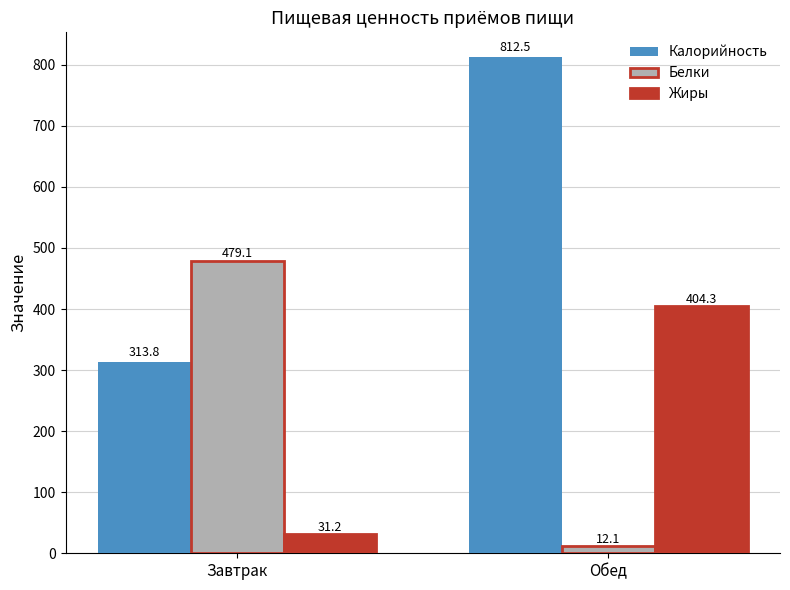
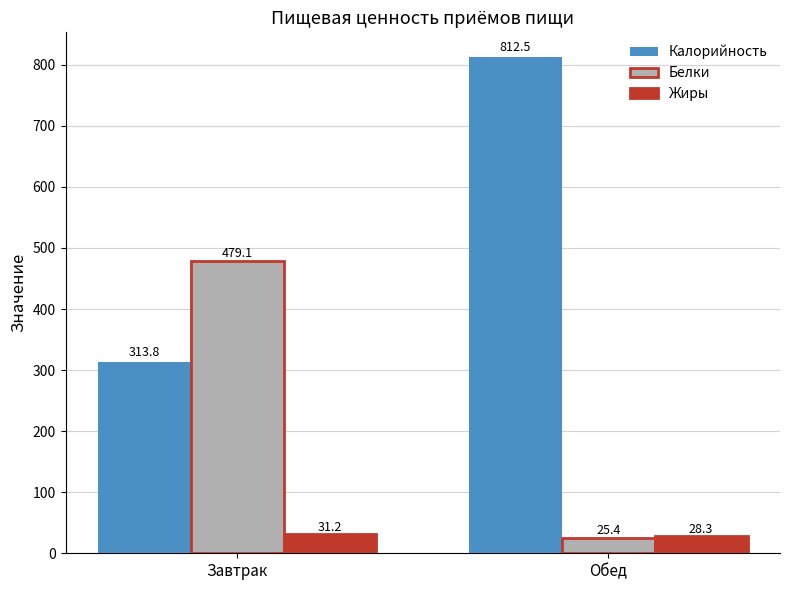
  {
    "Калорийность": {
      "Завтрак": 313.8,
      "Обед": 812.5
    },
    "Белки": {
      "Завтрак": 479.1,
-     "Обед": 12.1
+     "Обед": 25.4
    },
    "Жиры": {
      "Завтрак": 31.2,
-     "Обед": 404.3
+     "Обед": 28.3
    }
  }
